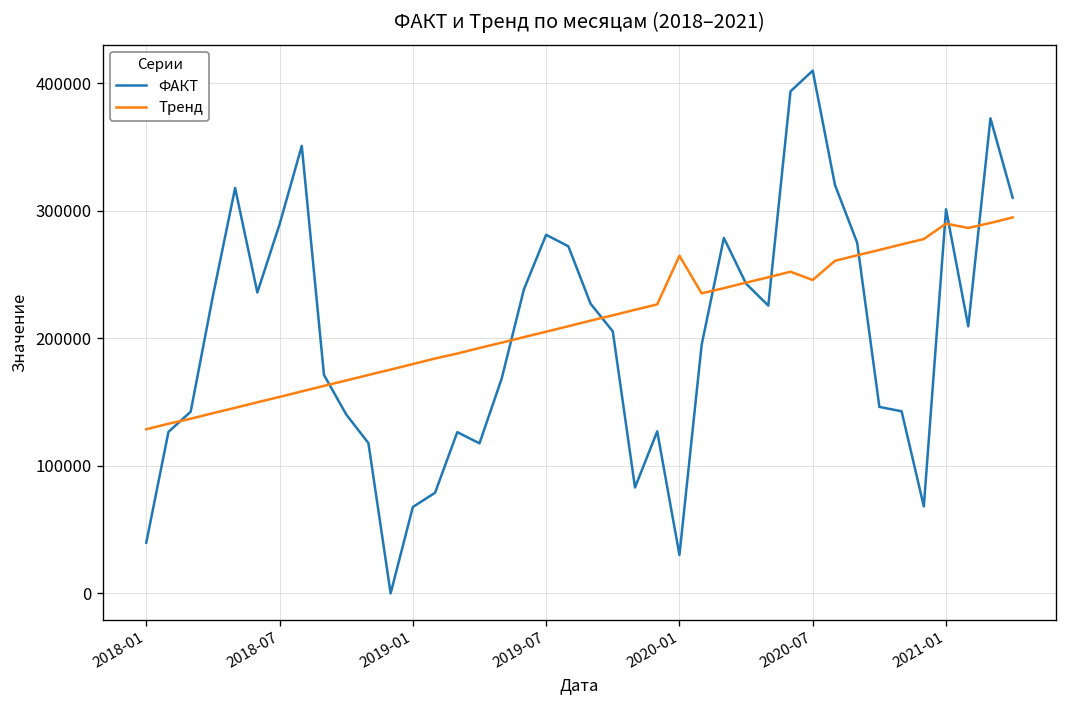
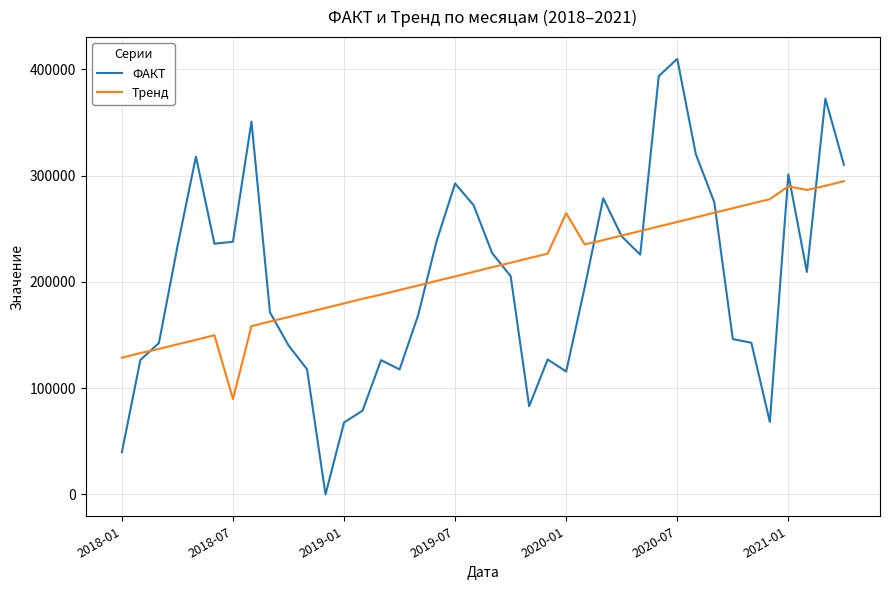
  {
    "ФАКТ": {
      "2018-01": 40000,
-     "2018-07": 289000,
+     "2018-07": 238000,
      "2019-01": 68000,
-     "2019-07": 281000,
-     "2020-01": 30000,
+     "2019-07": 293000,
+     "2020-01": 116000,
      "2020-07": 410000,
      "2021-01": 301000
    },
    "Тренд": {
      "2018-01": 129000,
-     "2018-07": 154000,
+     "2018-07": 90000,
      "2019-01": 180000,
      "2019-07": 205000,
      "2020-01": 265000,
-     "2020-07": 246000,
+     "2020-07": 256000,
      "2021-01": 290000
    }
  }
